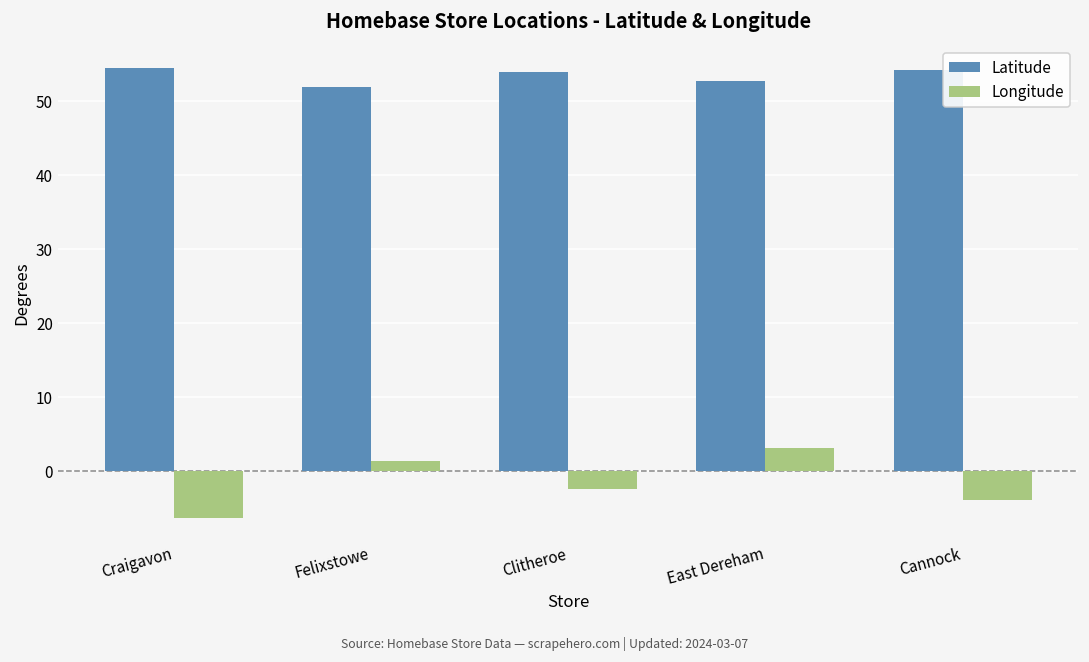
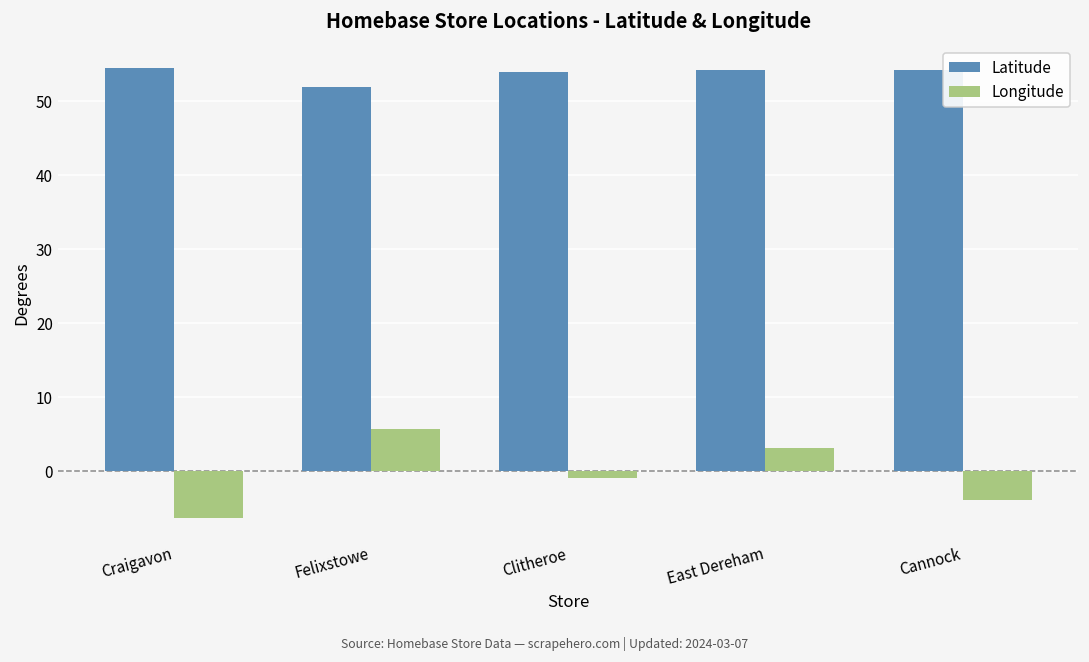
  {
    "Latitude": {
      "Craigavon": 54,
      "Felixstowe": 52,
      "Clitheroe": 54,
-     "East Dereham": 53,
+     "East Dereham": 54,
      "Cannock": 54
    },
    "Longitude": {
      "Craigavon": -6,
-     "Felixstowe": 1,
-     "Clitheroe": -2,
+     "Felixstowe": 6,
+     "Clitheroe": -1,
      "East Dereham": 3,
      "Cannock": -4
    }
  }
